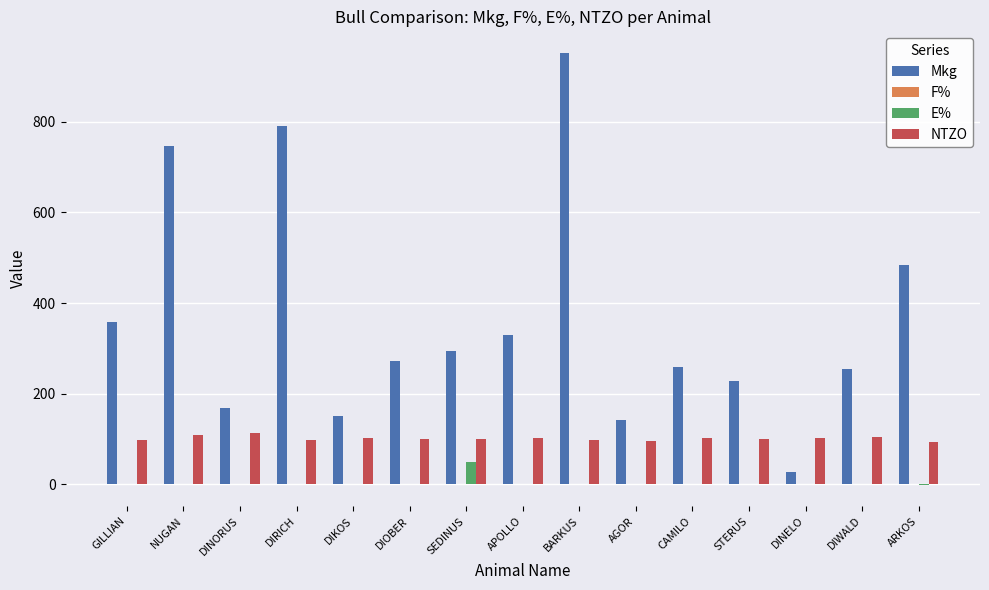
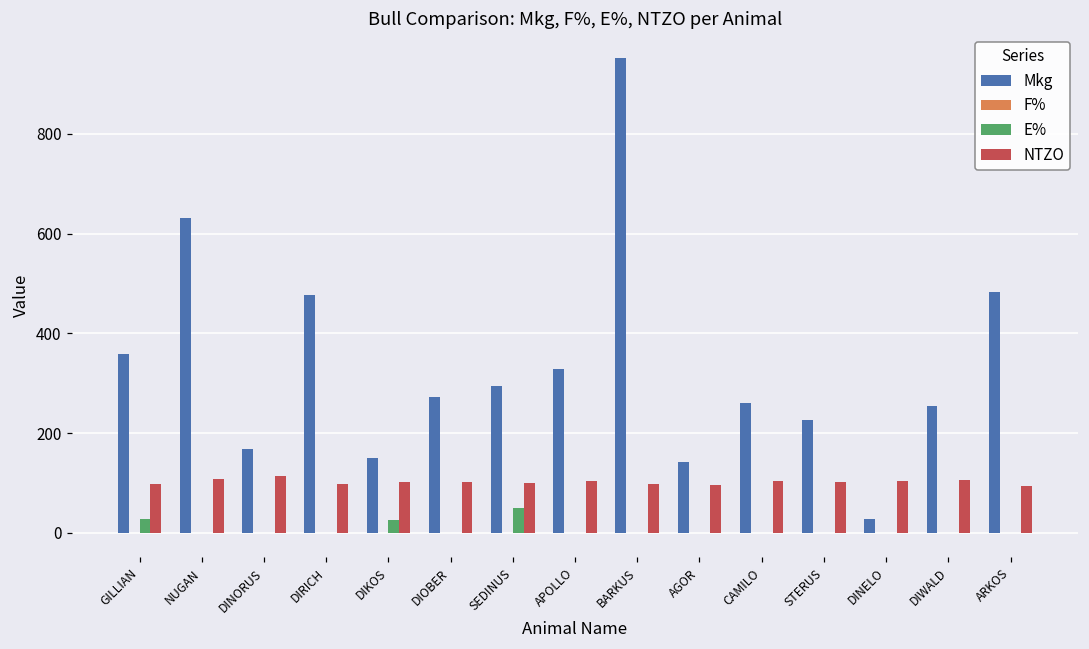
  {
    "Mkg": {
      "GILLIAN": 360,
-     "NUGAN": 750,
+     "NUGAN": 630,
      "DINORUS": 170,
-     "DIRICH": 790,
+     "DIRICH": 480,
      "DIKOS": 150,
      "DIOBER": 270,
      "SEDINUS": 300,
      "APOLLO": 330,
      "BARKUS": 950,
      "AGOR": 140,
      "CAMILO": 260,
      "STERUS": 230,
      "DINELO": 30,
      "DIWALD": 250,
      "ARKOS": 480
    },
    "E%": {
-     "GILLIAN": 0,
-     "DIKOS": 0,
+     "GILLIAN": 30,
+     "DIKOS": 30,
      "SEDINUS": 50
    }
  }
